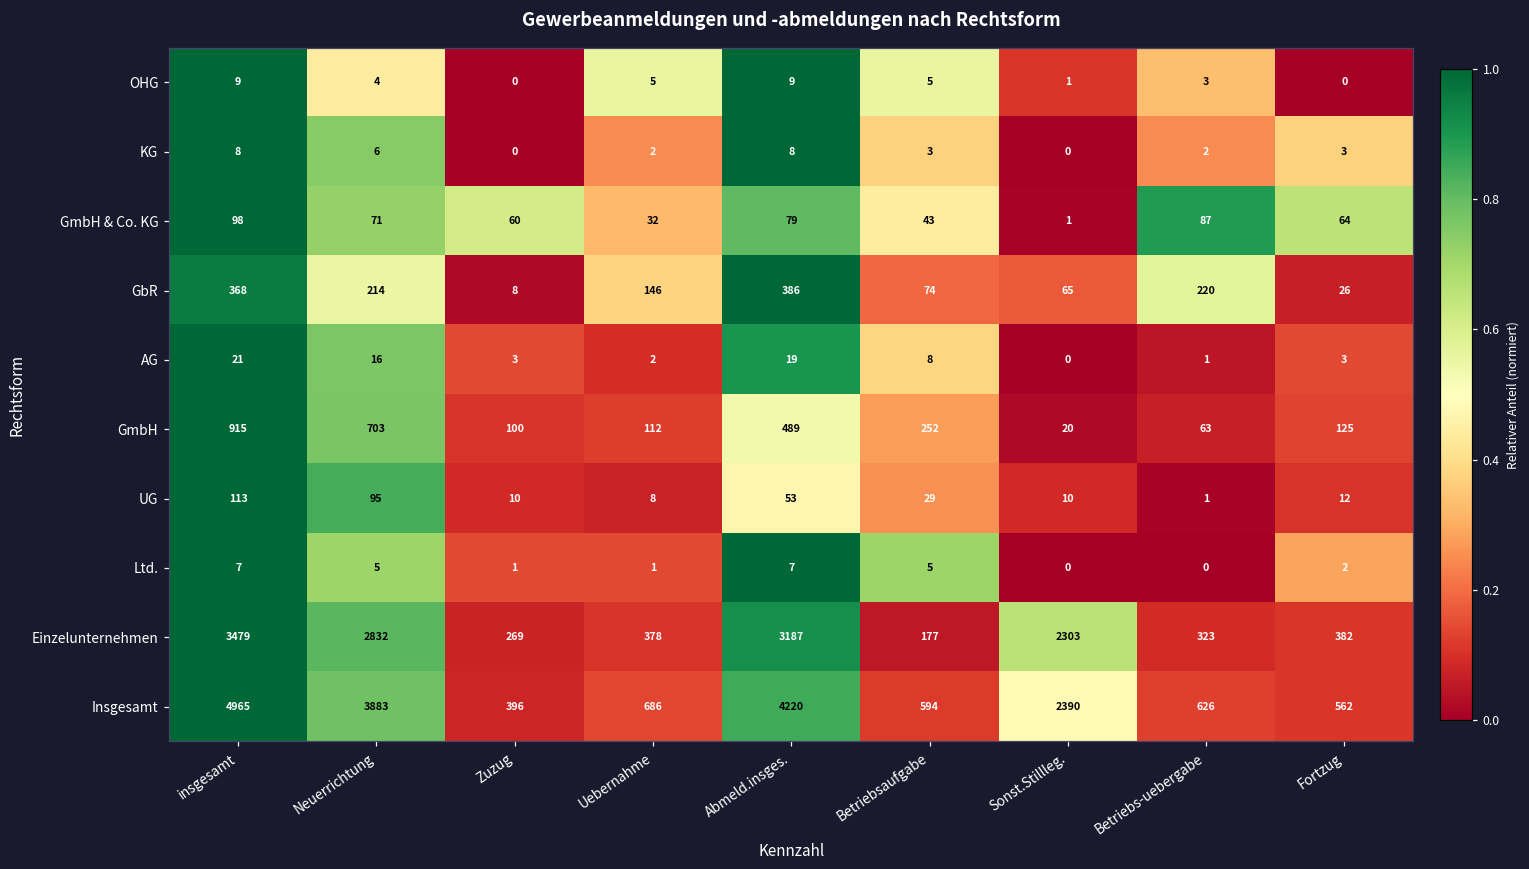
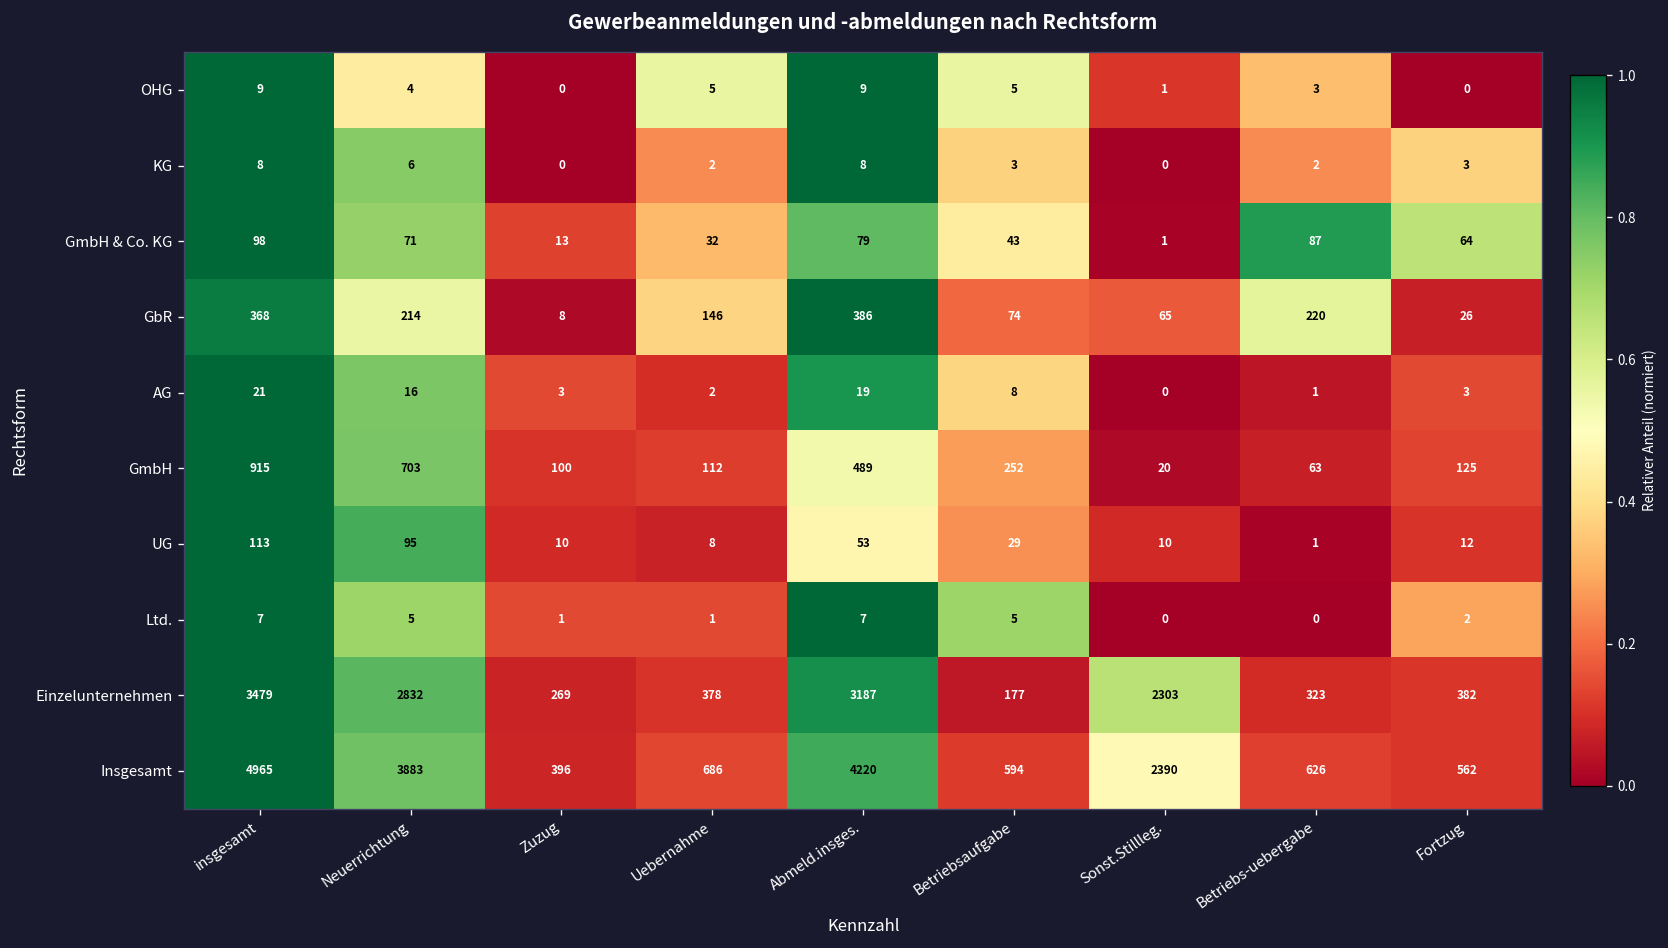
  {
    "OHG": {
      "insgesamt": 9,
      "Neuerrichtung": 4,
      "Zuzug": 0,
      "Uebernahme": 5,
      "Abmeld.insges.": 9,
      "Betriebsaufgabe": 5,
      "Sonst.Stillleg.": 1,
      "Betriebs-uebergabe": 3,
      "Fortzug": 0
    },
    "KG": {
      "insgesamt": 8,
      "Neuerrichtung": 6,
      "Zuzug": 0,
      "Uebernahme": 2,
      "Abmeld.insges.": 8,
      "Betriebsaufgabe": 3,
      "Sonst.Stillleg.": 0,
      "Betriebs-uebergabe": 2,
      "Fortzug": 3
    },
    "GmbH & Co. KG": {
      "insgesamt": 98,
      "Neuerrichtung": 71,
-     "Zuzug": 60,
+     "Zuzug": 13,
      "Uebernahme": 32,
      "Abmeld.insges.": 79,
      "Betriebsaufgabe": 43,
      "Sonst.Stillleg.": 1,
      "Betriebs-uebergabe": 87,
      "Fortzug": 64
    },
    "GbR": {
      "insgesamt": 368,
      "Neuerrichtung": 214,
      "Zuzug": 8,
      "Uebernahme": 146,
      "Abmeld.insges.": 386,
      "Betriebsaufgabe": 74,
      "Sonst.Stillleg.": 65,
      "Betriebs-uebergabe": 220,
      "Fortzug": 26
    },
    "AG": {
      "insgesamt": 21,
      "Neuerrichtung": 16,
      "Zuzug": 3,
      "Uebernahme": 2,
      "Abmeld.insges.": 19,
      "Betriebsaufgabe": 8,
      "Sonst.Stillleg.": 0,
      "Betriebs-uebergabe": 1,
      "Fortzug": 3
    },
    "GmbH": {
      "insgesamt": 915,
      "Neuerrichtung": 703,
      "Zuzug": 100,
      "Uebernahme": 112,
      "Abmeld.insges.": 489,
      "Betriebsaufgabe": 252,
      "Sonst.Stillleg.": 20,
      "Betriebs-uebergabe": 63,
      "Fortzug": 125
    },
    "UG": {
      "insgesamt": 113,
      "Neuerrichtung": 95,
      "Zuzug": 10,
      "Uebernahme": 8,
      "Abmeld.insges.": 53,
      "Betriebsaufgabe": 29,
      "Sonst.Stillleg.": 10,
      "Betriebs-uebergabe": 1,
      "Fortzug": 12
    },
    "Ltd.": {
      "insgesamt": 7,
      "Neuerrichtung": 5,
      "Zuzug": 1,
      "Uebernahme": 1,
      "Abmeld.insges.": 7,
      "Betriebsaufgabe": 5,
      "Sonst.Stillleg.": 0,
      "Betriebs-uebergabe": 0,
      "Fortzug": 2
    },
    "Einzelunternehmen": {
      "insgesamt": 3479,
      "Neuerrichtung": 2832,
      "Zuzug": 269,
      "Uebernahme": 378,
      "Abmeld.insges.": 3187,
      "Betriebsaufgabe": 177,
      "Sonst.Stillleg.": 2303,
      "Betriebs-uebergabe": 323,
      "Fortzug": 382
    },
    "Insgesamt": {
      "insgesamt": 4965,
      "Neuerrichtung": 3883,
      "Zuzug": 396,
      "Uebernahme": 686,
      "Abmeld.insges.": 4220,
      "Betriebsaufgabe": 594,
      "Sonst.Stillleg.": 2390,
      "Betriebs-uebergabe": 626,
      "Fortzug": 562
    }
  }
